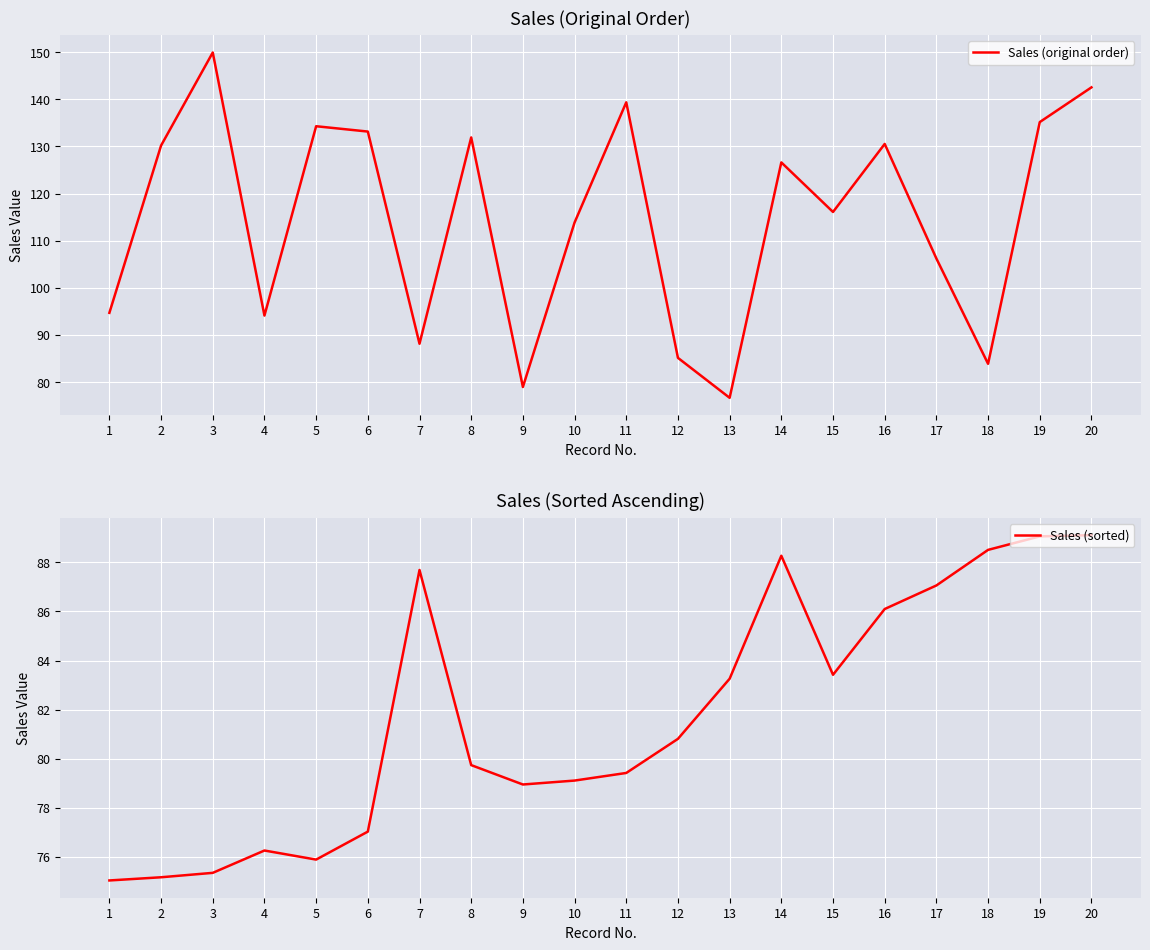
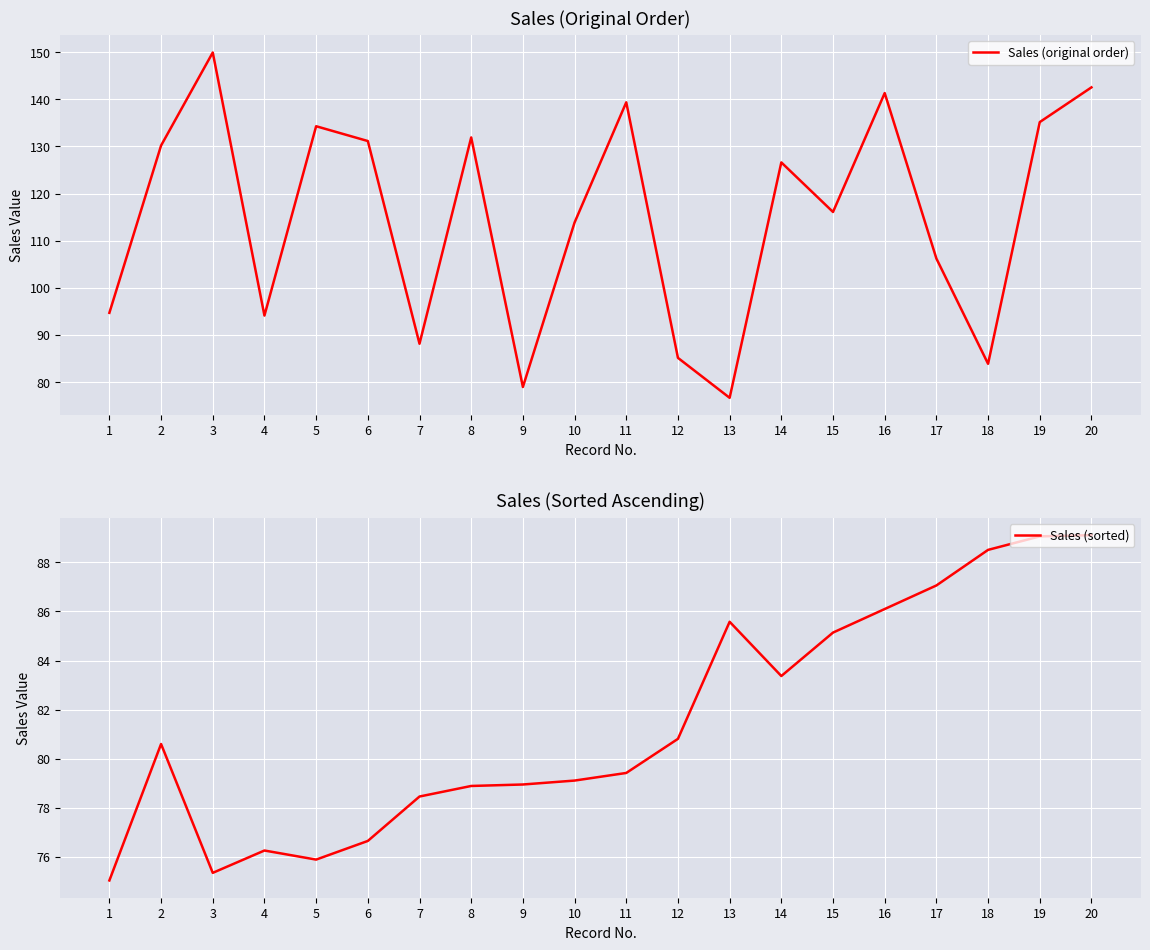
  {
    "Sales (Original Order)": {
      "1": 95,
      "2": 130,
      "3": 150,
      "4": 94,
      "5": 134,
-     "6": 133,
+     "6": 131,
      "7": 88,
      "8": 132,
      "9": 79,
      "10": 114,
      "11": 139,
      "12": 85,
      "13": 77,
      "14": 127,
      "15": 116,
-     "16": 131,
+     "16": 141,
      "17": 106,
      "18": 84,
      "19": 135,
      "20": 143
    },
    "Sales (Sorted Ascending)": {
      "1": 75.0,
-     "2": 75.2,
+     "2": 80.6,
      "3": 75.4,
      "4": 76.3,
      "5": 75.9,
-     "6": 77.0,
-     "7": 87.7,
-     "8": 79.7,
+     "6": 76.7,
+     "7": 78.5,
+     "8": 78.9,
      "9": 79.0,
      "10": 79.1,
      "11": 79.4,
      "12": 80.8,
-     "13": 83.3,
-     "14": 88.3,
-     "15": 83.4,
+     "13": 85.6,
+     "14": 83.4,
+     "15": 85.1,
      "16": 86.1,
      "17": 87.1,
      "18": 88.5
    }
  }
